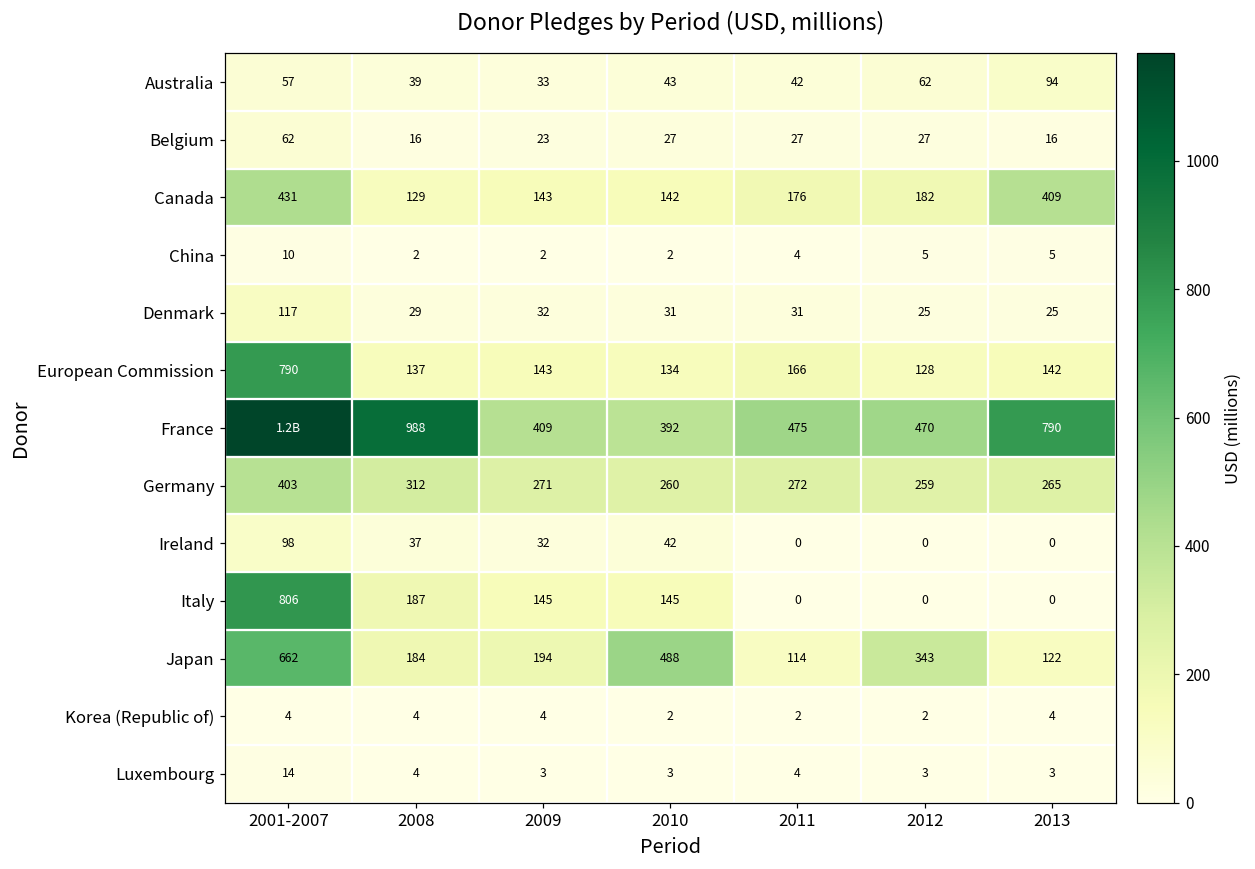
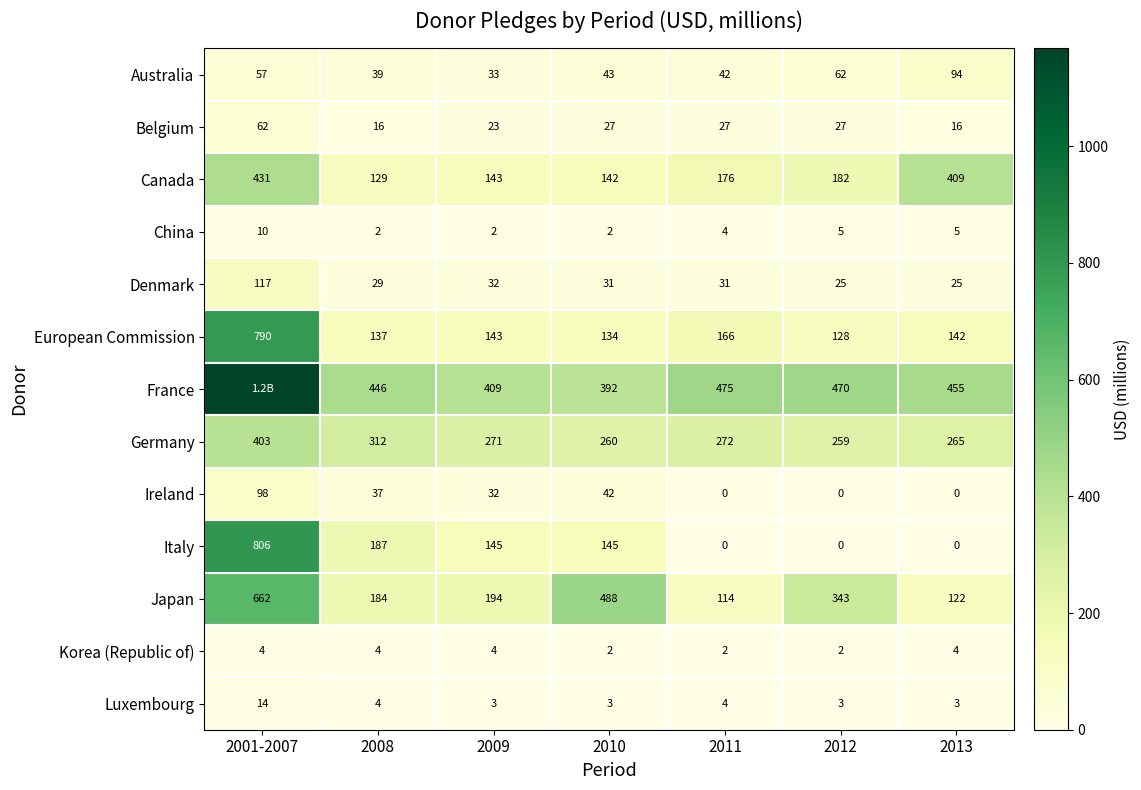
  {
    "Australia": {
      "2001-2007": "57",
      "2008": "39",
      "2009": "33",
      "2010": "43",
      "2011": "42",
      "2012": "62",
      "2013": "94"
    },
    "Belgium": {
      "2001-2007": "62",
      "2008": "16",
      "2009": "23",
      "2010": "27",
      "2011": "27",
      "2012": "27",
      "2013": "16"
    },
    "Canada": {
      "2001-2007": "431",
      "2008": "129",
      "2009": "143",
      "2010": "142",
      "2011": "176",
      "2012": "182",
      "2013": "409"
    },
    "China": {
      "2001-2007": "10",
      "2008": "2",
      "2009": "2",
      "2010": "2",
      "2011": "4",
      "2012": "5",
      "2013": "5"
    },
    "Denmark": {
      "2001-2007": "117",
      "2008": "29",
      "2009": "32",
      "2010": "31",
      "2011": "31",
      "2012": "25",
      "2013": "25"
    },
    "European Commission": {
      "2001-2007": "790",
      "2008": "137",
      "2009": "143",
      "2010": "134",
      "2011": "166",
      "2012": "128",
      "2013": "142"
    },
    "France": {
      "2001-2007": "1.2B",
-     "2008": "988",
+     "2008": "446",
      "2009": "409",
      "2010": "392",
      "2011": "475",
      "2012": "470",
-     "2013": "790"
+     "2013": "455"
    },
    "Germany": {
      "2001-2007": "403",
      "2008": "312",
      "2009": "271",
      "2010": "260",
      "2011": "272",
      "2012": "259",
      "2013": "265"
    },
    "Ireland": {
      "2001-2007": "98",
      "2008": "37",
      "2009": "32",
      "2010": "42",
      "2011": "0",
      "2012": "0",
      "2013": "0"
    },
    "Italy": {
      "2001-2007": "806",
      "2008": "187",
      "2009": "145",
      "2010": "145",
      "2011": "0",
      "2012": "0",
      "2013": "0"
    },
    "Japan": {
      "2001-2007": "662",
      "2008": "184",
      "2009": "194",
      "2010": "488",
      "2011": "114",
      "2012": "343",
      "2013": "122"
    },
    "Korea (Republic of)": {
      "2001-2007": "4",
      "2008": "4",
      "2009": "4",
      "2010": "2",
      "2011": "2",
      "2012": "2",
      "2013": "4"
    },
    "Luxembourg": {
      "2001-2007": "14",
      "2008": "4",
      "2009": "3",
      "2010": "3",
      "2011": "4",
      "2012": "3",
      "2013": "3"
    }
  }
